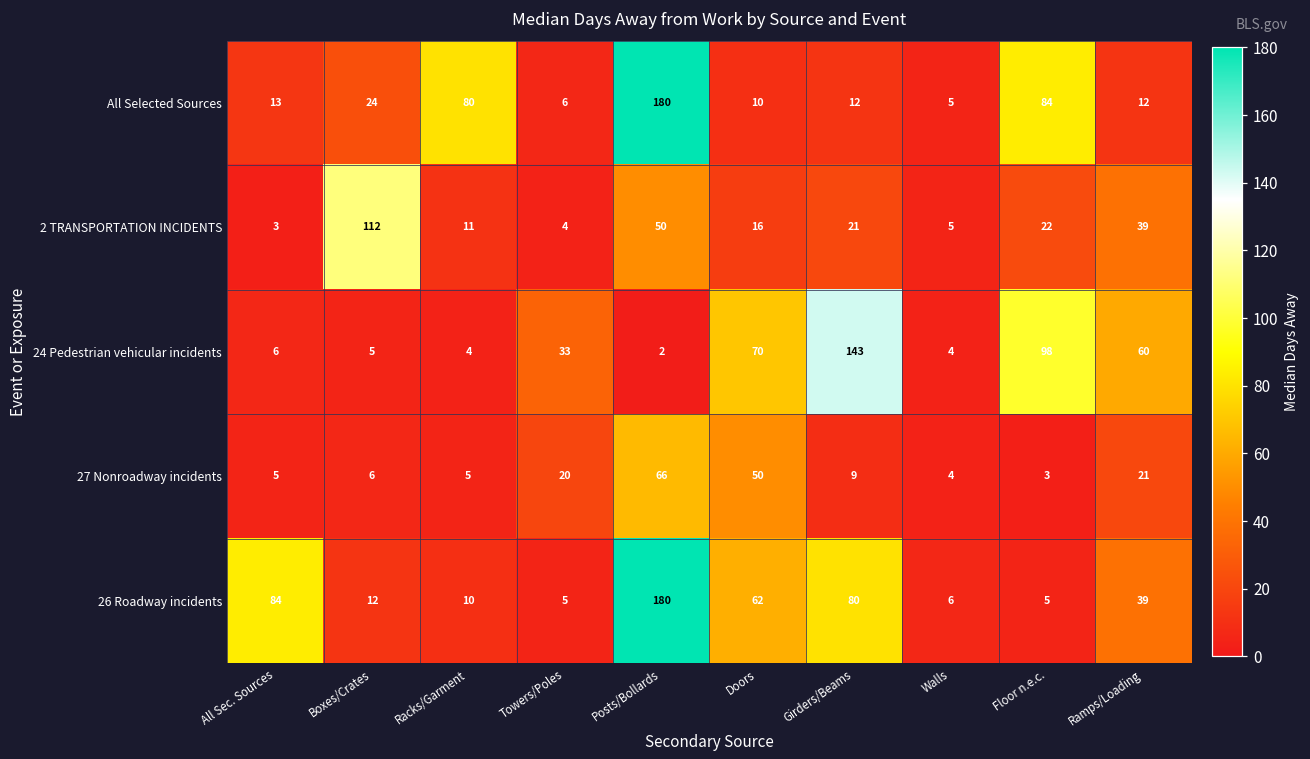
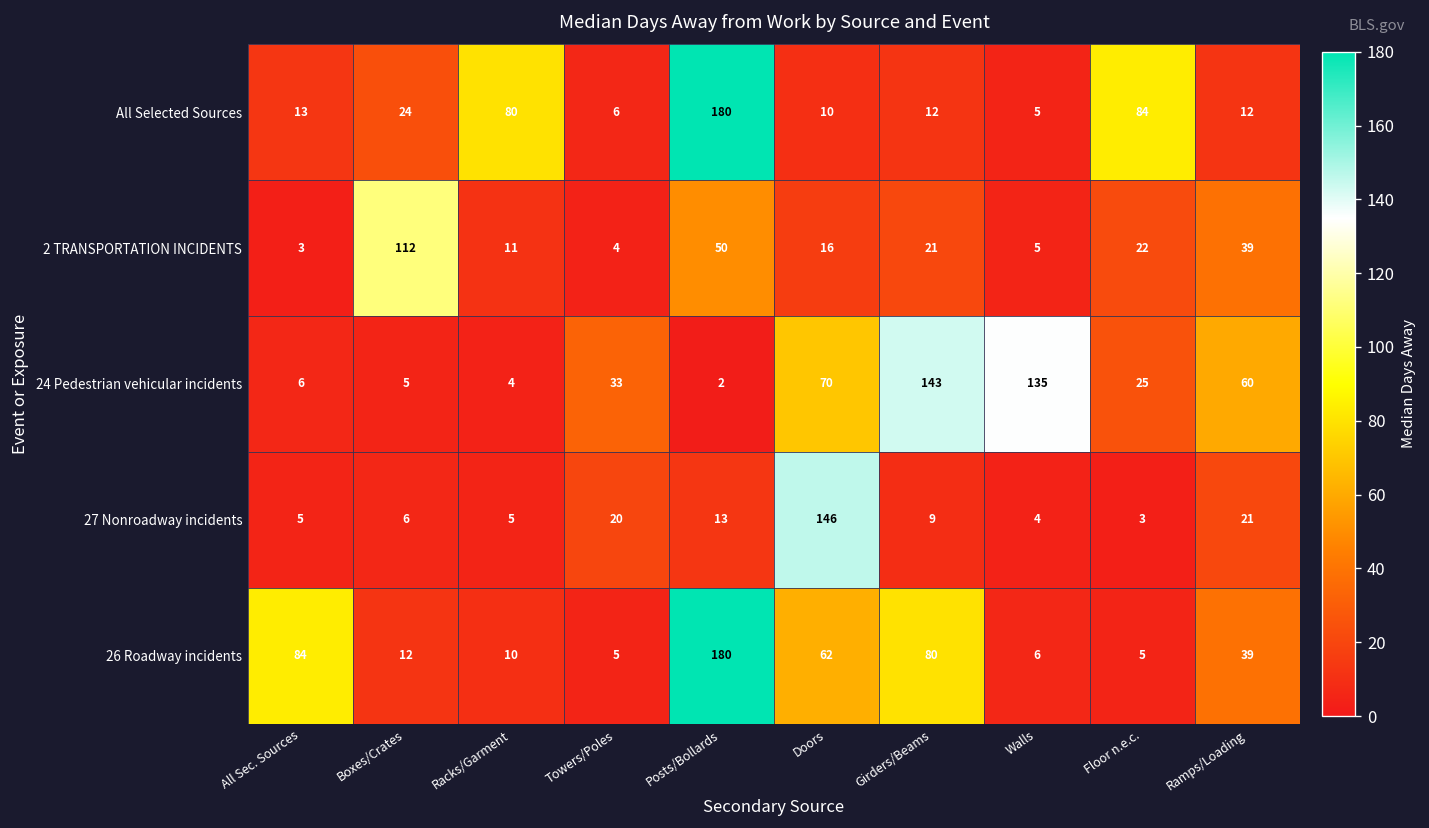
  {
    "All Selected Sources": {
      "All Sec. Sources": 13,
      "Boxes/Crates": 24,
      "Racks/Garment": 80,
      "Towers/Poles": 6,
      "Posts/Bollards": 180,
      "Doors": 10,
      "Girders/Beams": 12,
      "Walls": 5,
      "Floor n.e.c.": 84,
      "Ramps/Loading": 12
    },
    "2 TRANSPORTATION INCIDENTS": {
      "All Sec. Sources": 3,
      "Boxes/Crates": 112,
      "Racks/Garment": 11,
      "Towers/Poles": 4,
      "Posts/Bollards": 50,
      "Doors": 16,
      "Girders/Beams": 21,
      "Walls": 5,
      "Floor n.e.c.": 22,
      "Ramps/Loading": 39
    },
    "24 Pedestrian vehicular incidents": {
      "All Sec. Sources": 6,
      "Boxes/Crates": 5,
      "Racks/Garment": 4,
      "Towers/Poles": 33,
      "Posts/Bollards": 2,
      "Doors": 70,
      "Girders/Beams": 143,
-     "Walls": 4,
-     "Floor n.e.c.": 98,
+     "Walls": 135,
+     "Floor n.e.c.": 25,
      "Ramps/Loading": 60
    },
    "27 Nonroadway incidents": {
      "All Sec. Sources": 5,
      "Boxes/Crates": 6,
      "Racks/Garment": 5,
      "Towers/Poles": 20,
-     "Posts/Bollards": 66,
-     "Doors": 50,
+     "Posts/Bollards": 13,
+     "Doors": 146,
      "Girders/Beams": 9,
      "Walls": 4,
      "Floor n.e.c.": 3,
      "Ramps/Loading": 21
    },
    "26 Roadway incidents": {
      "All Sec. Sources": 84,
      "Boxes/Crates": 12,
      "Racks/Garment": 10,
      "Towers/Poles": 5,
      "Posts/Bollards": 180,
      "Doors": 62,
      "Girders/Beams": 80,
      "Walls": 6,
      "Floor n.e.c.": 5,
      "Ramps/Loading": 39
    }
  }
